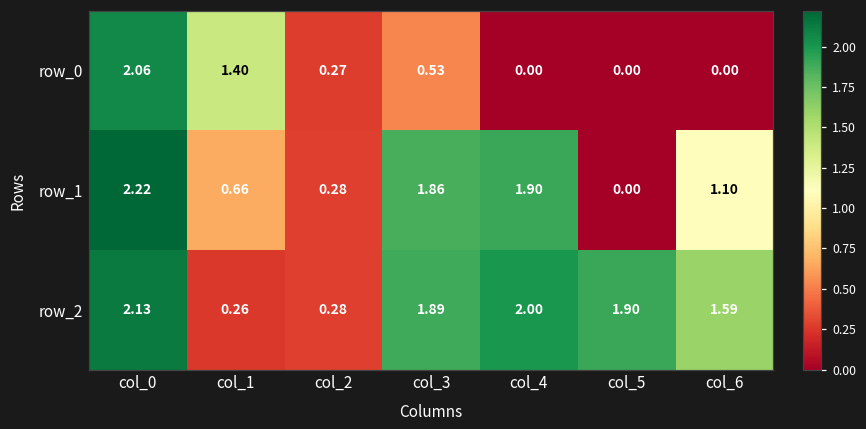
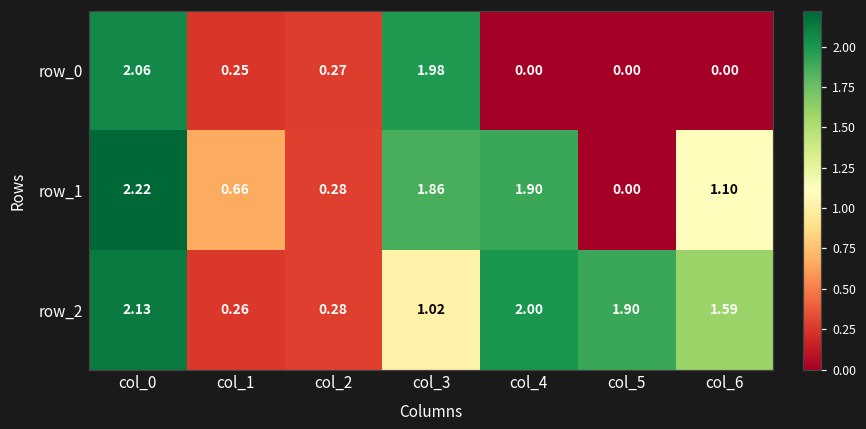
  {
    "row_0": {
      "col_0": 2.06,
-     "col_1": 1.40,
+     "col_1": 0.25,
      "col_2": 0.27,
-     "col_3": 0.53,
+     "col_3": 1.98,
      "col_4": 0.00,
      "col_5": 0.00,
      "col_6": 0.00
    },
    "row_1": {
      "col_0": 2.22,
      "col_1": 0.66,
      "col_2": 0.28,
      "col_3": 1.86,
      "col_4": 1.90,
      "col_5": 0.00,
      "col_6": 1.10
    },
    "row_2": {
      "col_0": 2.13,
      "col_1": 0.26,
      "col_2": 0.28,
-     "col_3": 1.89,
+     "col_3": 1.02,
      "col_4": 2.00,
      "col_5": 1.90,
      "col_6": 1.59
    }
  }
